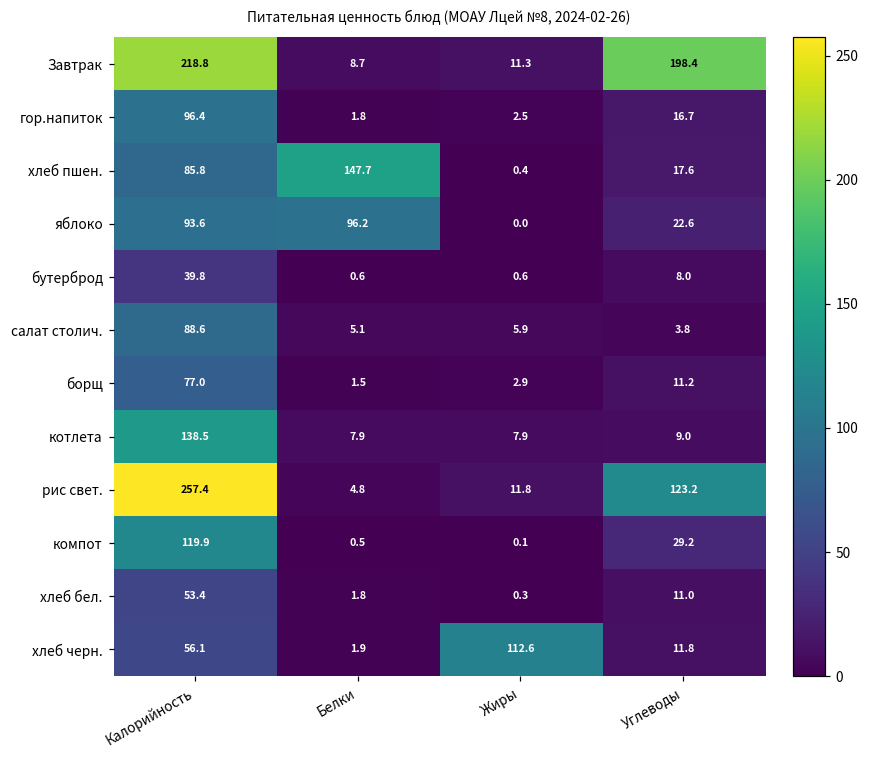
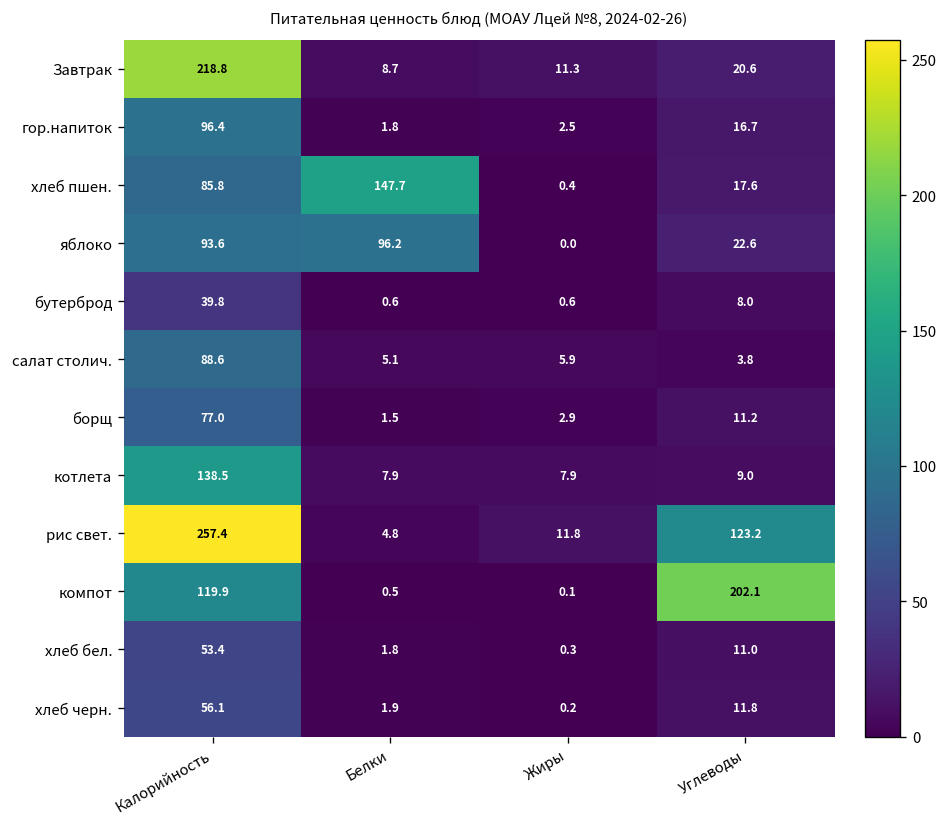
  {
    "Завтрак": {
      "Калорийность": 218.8,
      "Белки": 8.7,
      "Жиры": 11.3,
-     "Углеводы": 198.4
+     "Углеводы": 20.6
    },
    "гор.напиток": {
      "Калорийность": 96.4,
      "Белки": 1.8,
      "Жиры": 2.5,
      "Углеводы": 16.7
    },
    "хлеб пшен.": {
      "Калорийность": 85.8,
      "Белки": 147.7,
      "Жиры": 0.4,
      "Углеводы": 17.6
    },
    "яблоко": {
      "Калорийность": 93.6,
      "Белки": 96.2,
      "Жиры": 0.0,
      "Углеводы": 22.6
    },
    "бутерброд": {
      "Калорийность": 39.8,
      "Белки": 0.6,
      "Жиры": 0.6,
      "Углеводы": 8.0
    },
    "салат столич.": {
      "Калорийность": 88.6,
      "Белки": 5.1,
      "Жиры": 5.9,
      "Углеводы": 3.8
    },
    "борщ": {
      "Калорийность": 77.0,
      "Белки": 1.5,
      "Жиры": 2.9,
      "Углеводы": 11.2
    },
    "котлета": {
      "Калорийность": 138.5,
      "Белки": 7.9,
      "Жиры": 7.9,
      "Углеводы": 9.0
    },
    "рис свет.": {
      "Калорийность": 257.4,
      "Белки": 4.8,
      "Жиры": 11.8,
      "Углеводы": 123.2
    },
    "компот": {
      "Калорийность": 119.9,
      "Белки": 0.5,
      "Жиры": 0.1,
-     "Углеводы": 29.2
+     "Углеводы": 202.1
    },
    "хлеб бел.": {
      "Калорийность": 53.4,
      "Белки": 1.8,
      "Жиры": 0.3,
      "Углеводы": 11.0
    },
    "хлеб черн.": {
      "Калорийность": 56.1,
      "Белки": 1.9,
-     "Жиры": 112.6,
+     "Жиры": 0.2,
      "Углеводы": 11.8
    }
  }
